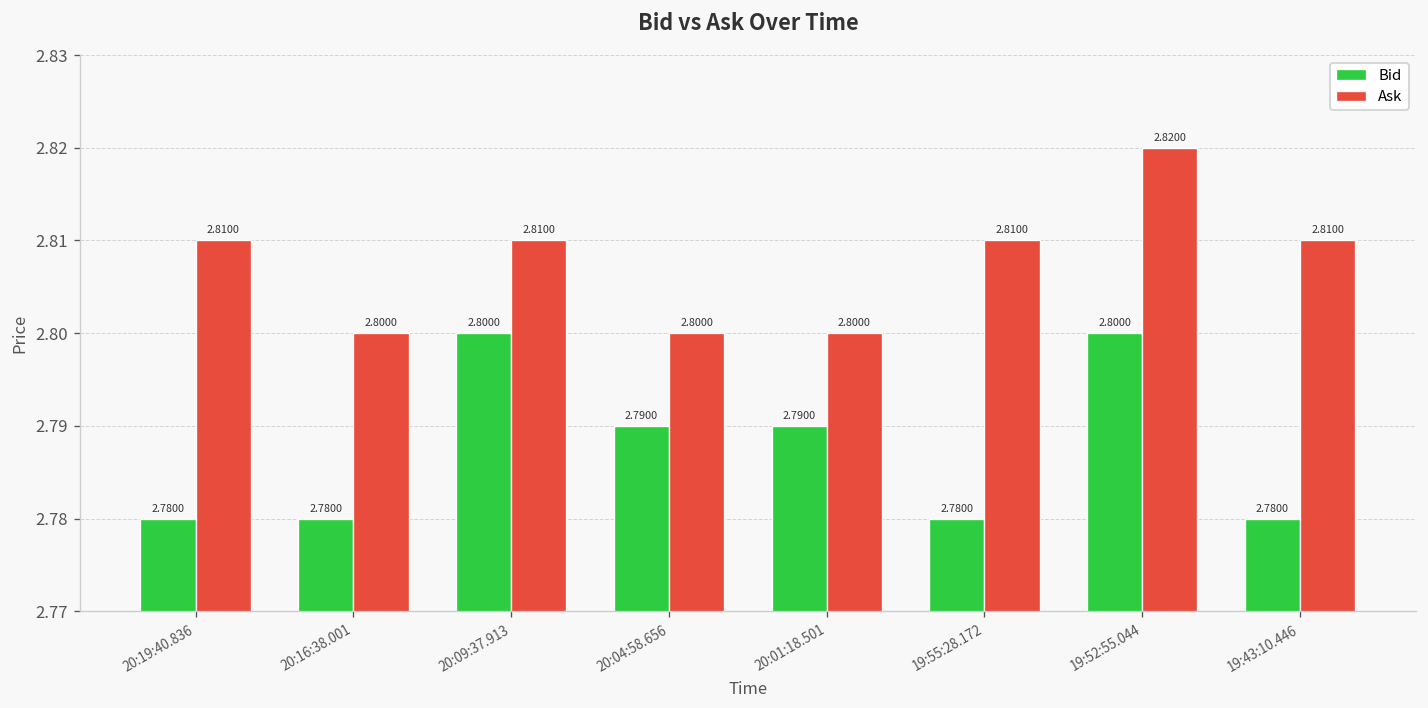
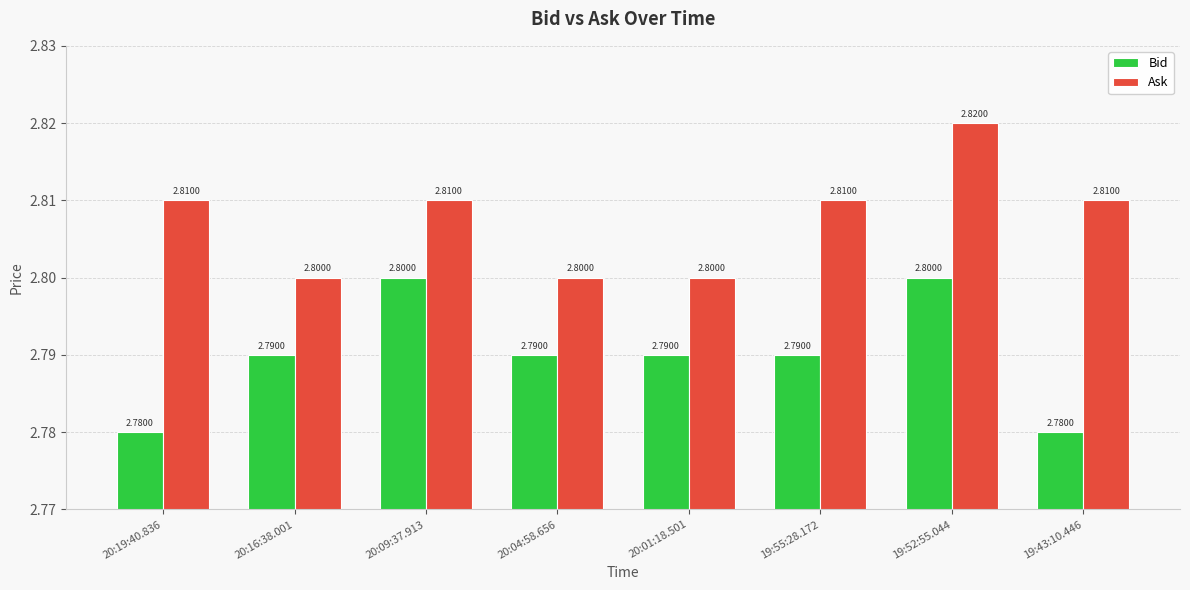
  {
    "Bid": {
      "20:19:40.836": 2.7800,
-     "20:16:38.001": 2.7800,
+     "20:16:38.001": 2.7900,
      "20:09:37.913": 2.8000,
      "20:04:58.656": 2.7900,
      "20:01:18.501": 2.7900,
-     "19:55:28.172": 2.7800,
+     "19:55:28.172": 2.7900,
      "19:52:55.044": 2.8000,
      "19:43:10.446": 2.7800
    },
    "Ask": {
      "20:19:40.836": 2.8100,
      "20:16:38.001": 2.8000,
      "20:09:37.913": 2.8100,
      "20:04:58.656": 2.8000,
      "20:01:18.501": 2.8000,
      "19:55:28.172": 2.8100,
      "19:52:55.044": 2.8200,
      "19:43:10.446": 2.8100
    }
  }
